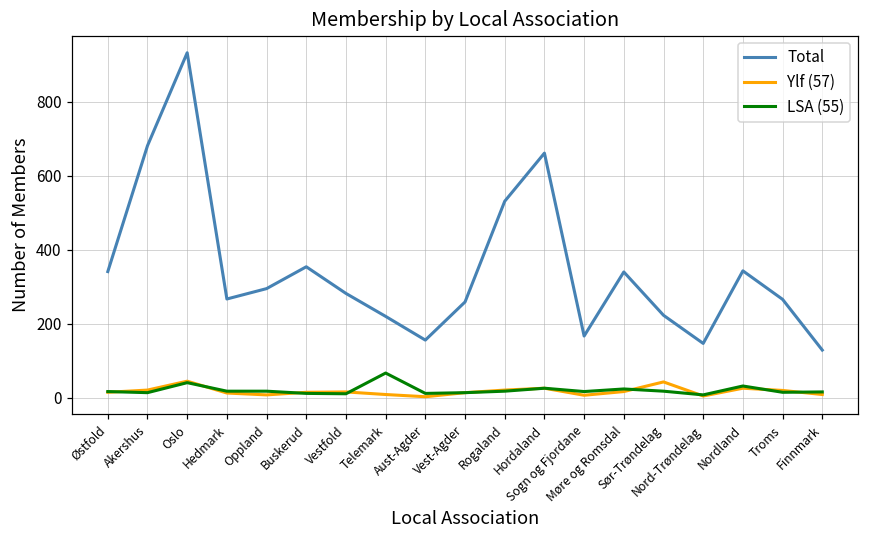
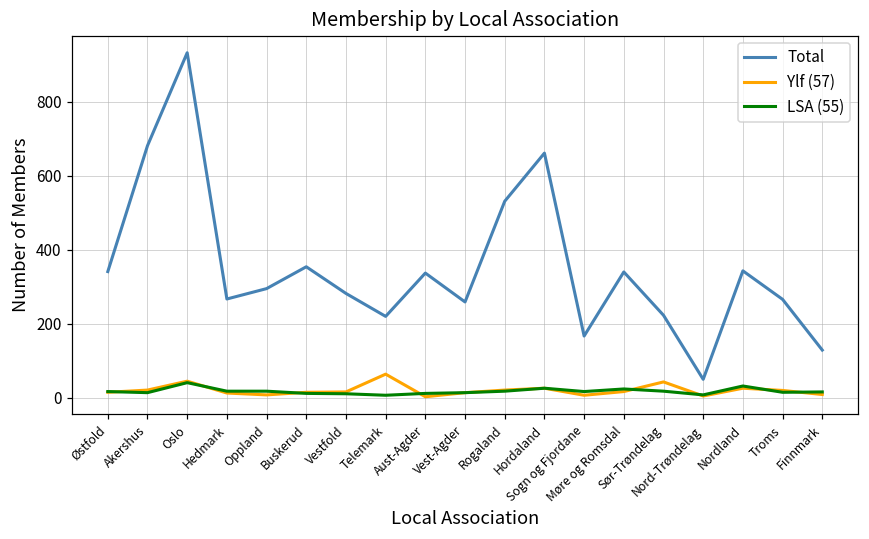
  {
    "Total": {
      "Østfold": 340,
      "Akershus": 680,
      "Oslo": 930,
      "Hedmark": 270,
      "Oppland": 300,
      "Buskerud": 350,
      "Vestfold": 280,
      "Telemark": 220,
-     "Aust-Agder": 160,
+     "Aust-Agder": 340,
      "Vest-Agder": 260,
      "Rogaland": 530,
      "Hordaland": 660,
      "Sogn og Fjordane": 170,
      "Møre og Romsdal": 340,
      "Sør-Trøndelag": 220,
-     "Nord-Trøndelag": 150,
+     "Nord-Trøndelag": 50,
      "Nordland": 340,
      "Troms": 270,
      "Finnmark": 130
    },
    "Ylf (57)": {
      "Oppland": 10,
-     "Telemark": 10,
+     "Telemark": 60,
      "Aust-Agder": 0,
      "Sogn og Fjordane": 10,
      "Sør-Trøndelag": 40
    },
    "LSA (55)": {
      "Oppland": 20,
-     "Telemark": 70,
+     "Telemark": 10,
      "Aust-Agder": 10,
      "Sogn og Fjordane": 20,
      "Sør-Trøndelag": 20
    }
  }
